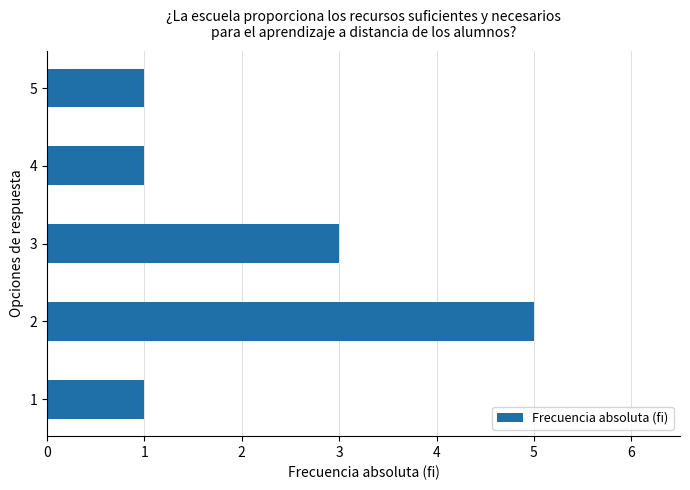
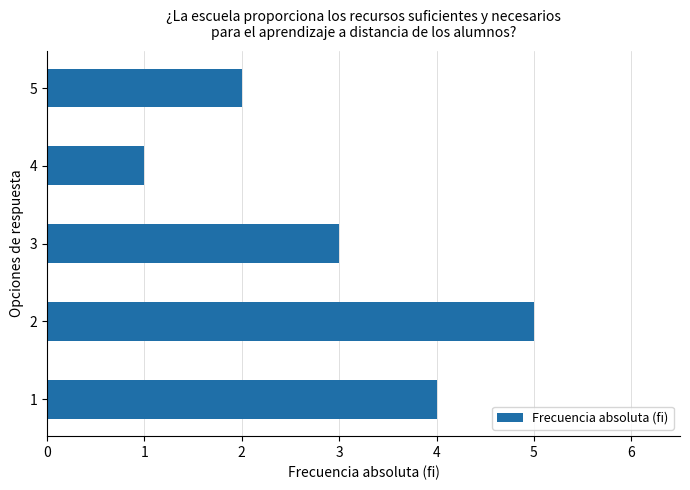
  {
-   "5": 1,
+   "5": 2,
    "4": 1,
    "3": 3,
    "2": 5,
-   "1": 1
+   "1": 4
  }
